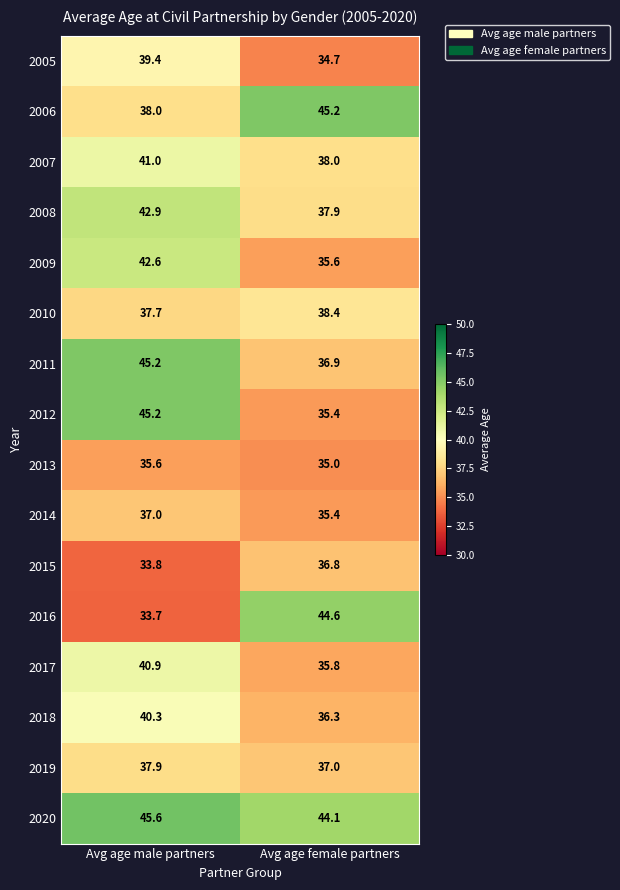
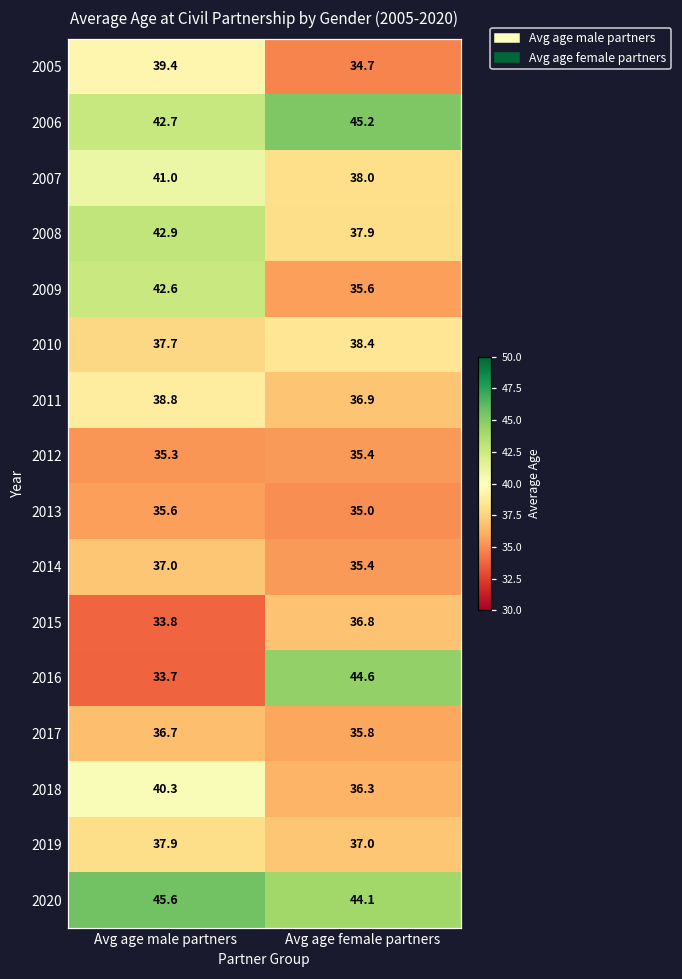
  {
    "2005": {
      "Avg age male partners": 39.4,
      "Avg age female partners": 34.7
    },
    "2006": {
-     "Avg age male partners": 38.0,
+     "Avg age male partners": 42.7,
      "Avg age female partners": 45.2
    },
    "2007": {
      "Avg age male partners": 41.0,
      "Avg age female partners": 38.0
    },
    "2008": {
      "Avg age male partners": 42.9,
      "Avg age female partners": 37.9
    },
    "2009": {
      "Avg age male partners": 42.6,
      "Avg age female partners": 35.6
    },
    "2010": {
      "Avg age male partners": 37.7,
      "Avg age female partners": 38.4
    },
    "2011": {
-     "Avg age male partners": 45.2,
+     "Avg age male partners": 38.8,
      "Avg age female partners": 36.9
    },
    "2012": {
-     "Avg age male partners": 45.2,
+     "Avg age male partners": 35.3,
      "Avg age female partners": 35.4
    },
    "2013": {
      "Avg age male partners": 35.6,
      "Avg age female partners": 35.0
    },
    "2014": {
      "Avg age male partners": 37.0,
      "Avg age female partners": 35.4
    },
    "2015": {
      "Avg age male partners": 33.8,
      "Avg age female partners": 36.8
    },
    "2016": {
      "Avg age male partners": 33.7,
      "Avg age female partners": 44.6
    },
    "2017": {
-     "Avg age male partners": 40.9,
+     "Avg age male partners": 36.7,
      "Avg age female partners": 35.8
    },
    "2018": {
      "Avg age male partners": 40.3,
      "Avg age female partners": 36.3
    },
    "2019": {
      "Avg age male partners": 37.9,
      "Avg age female partners": 37.0
    },
    "2020": {
      "Avg age male partners": 45.6,
      "Avg age female partners": 44.1
    }
  }
